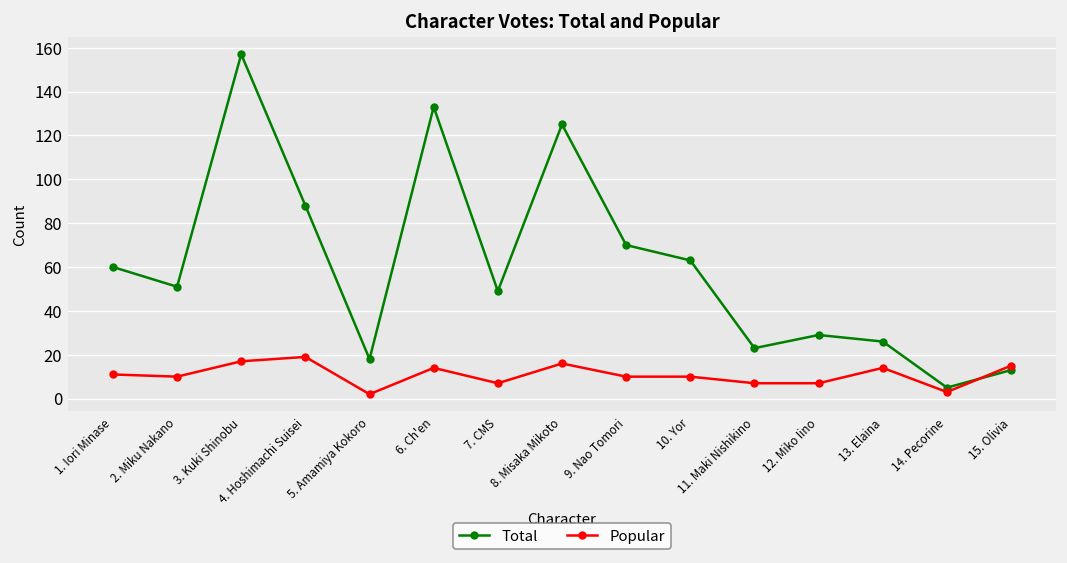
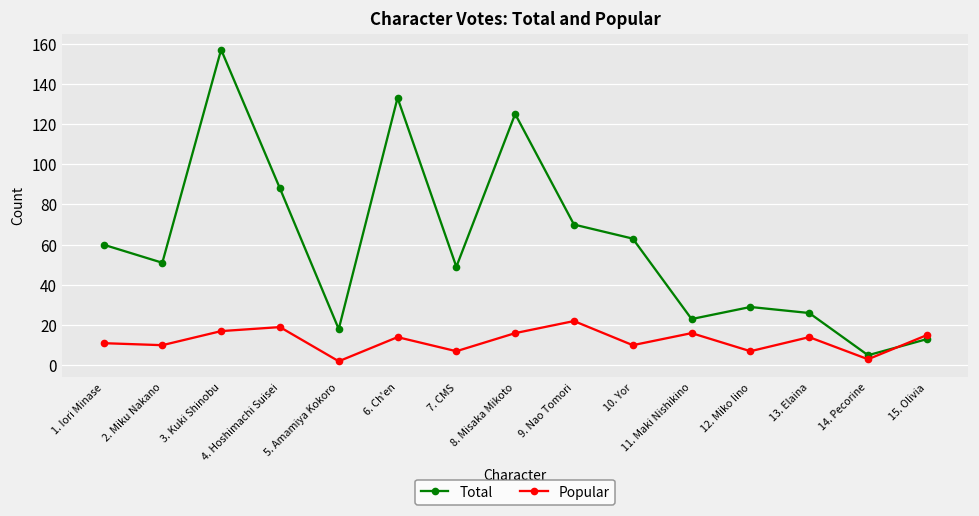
  {
    "Total": {
      "1. Iori Minase": 60,
      "2. Miku Nakano": 51,
      "3. Kuki Shinobu": 157,
      "4. Hoshimachi Suisei": 88,
      "5. Amamiya Kokoro": 18,
      "6. Ch'en": 133,
      "7. CMS": 49,
      "8. Misaka Mikoto": 125,
      "9. Nao Tomori": 70,
      "10. Yor": 63,
      "11. Maki Nishikino": 23,
      "12. Miko Iino": 29,
      "13. Elaina": 26,
      "14. Pecorine": 5,
      "15. Olivia": 13
    },
    "Popular": {
      "1. Iori Minase": 11,
      "2. Miku Nakano": 10,
      "3. Kuki Shinobu": 17,
      "4. Hoshimachi Suisei": 19,
      "5. Amamiya Kokoro": 2,
      "6. Ch'en": 14,
      "7. CMS": 7,
      "8. Misaka Mikoto": 16,
-     "9. Nao Tomori": 10,
+     "9. Nao Tomori": 22,
      "10. Yor": 10,
-     "11. Maki Nishikino": 7,
+     "11. Maki Nishikino": 16,
      "12. Miko Iino": 7,
      "13. Elaina": 14,
      "14. Pecorine": 3,
      "15. Olivia": 15
    }
  }
